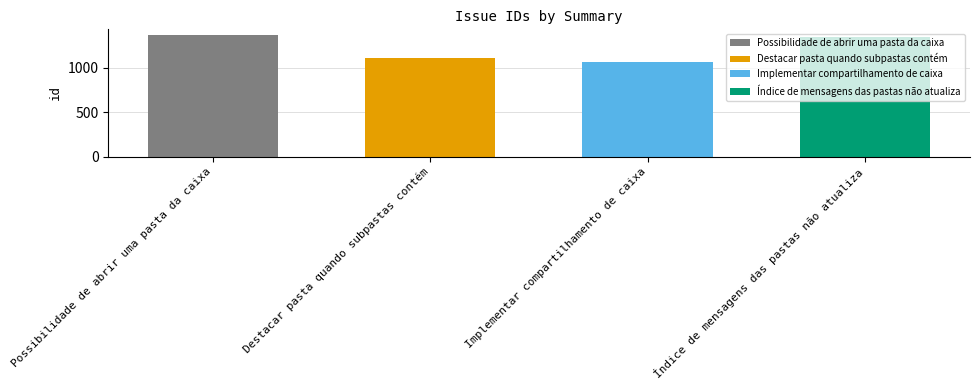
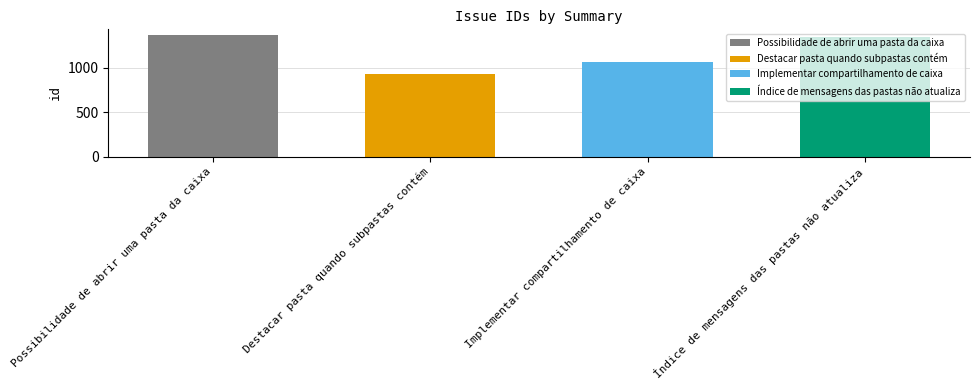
  {
    "Possibilidade de abrir uma pasta da caixa": 1400,
-   "Destacar pasta quando subpastas contém": 1100,
+   "Destacar pasta quando subpastas contém": 900,
    "Implementar compartilhamento de caixa": 1100
  }
